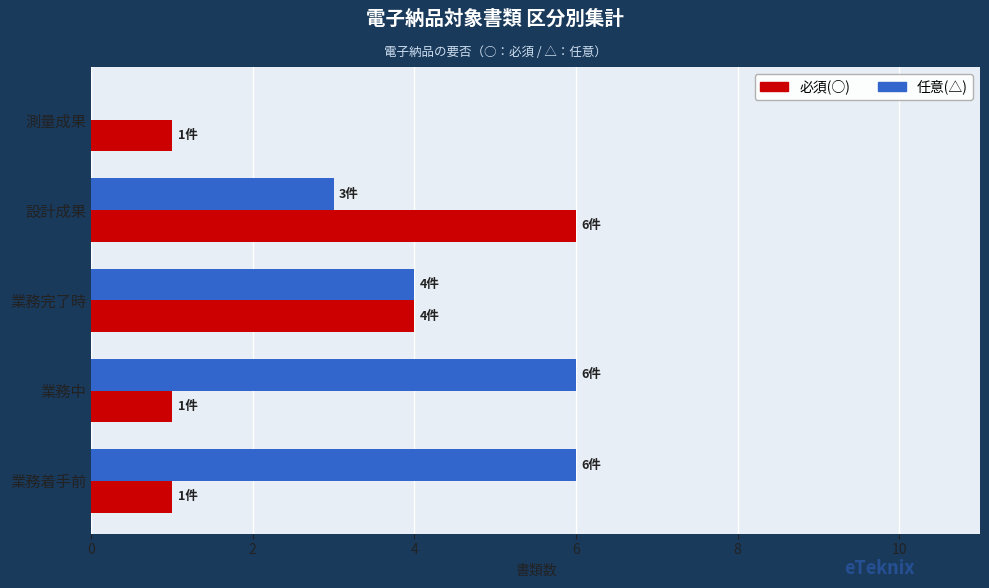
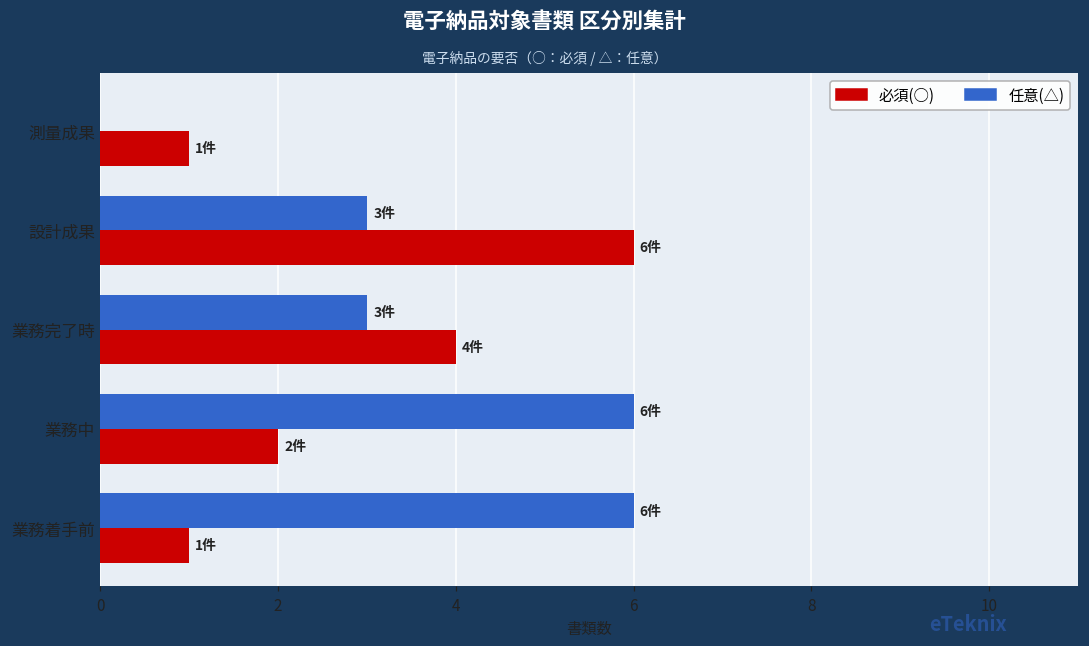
  {
    "必須(○)": {
      "測量成果": "1件",
      "設計成果": "6件",
      "業務完了時": "4件",
-     "業務中": "1件",
+     "業務中": "2件",
      "業務着手前": "1件"
    },
    "任意(△)": {
      "設計成果": "3件",
-     "業務完了時": "4件",
+     "業務完了時": "3件",
      "業務中": "6件",
      "業務着手前": "6件"
    }
  }
